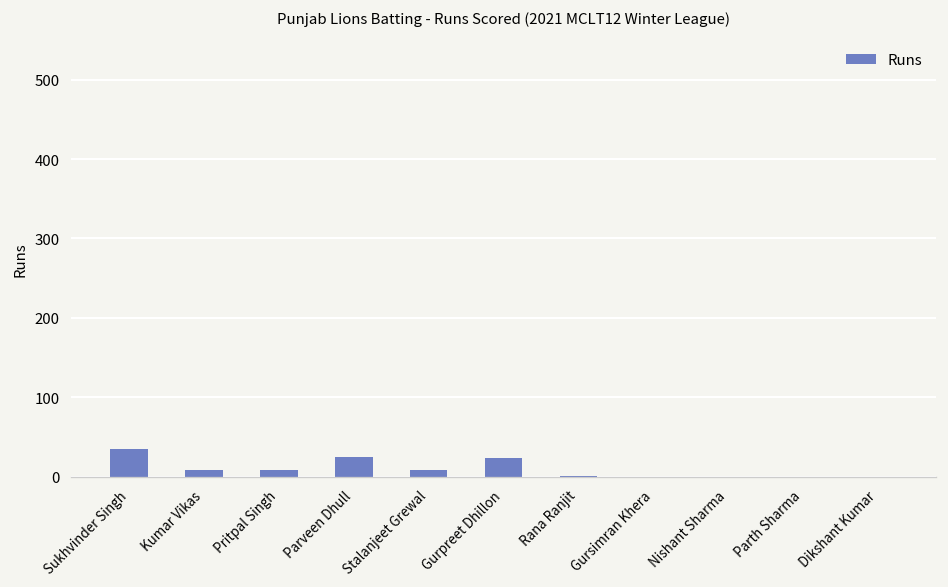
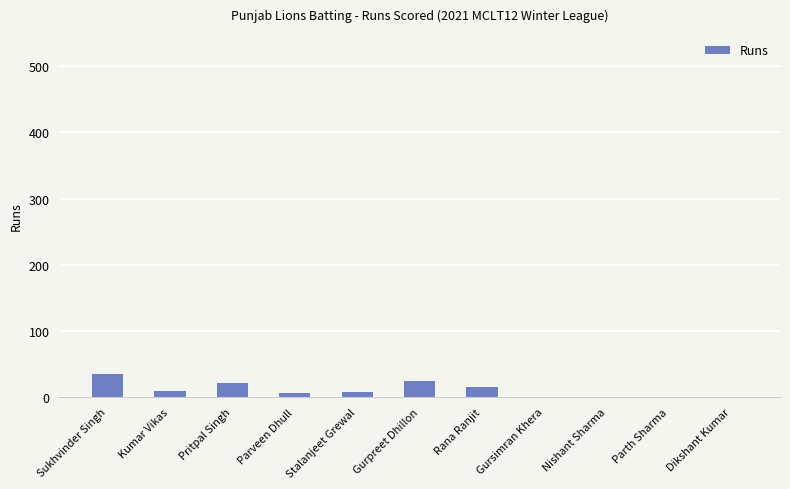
  {
    "Sukhvinder Singh": 40,
    "Kumar Vikas": 10,
-   "Pritpal Singh": 10,
-   "Parveen Dhull": 30,
+   "Pritpal Singh": 20,
+   "Parveen Dhull": 10,
    "Stalanjeet Grewal": 10,
    "Gurpreet Dhillon": 20,
-   "Rana Ranjit": 0,
+   "Rana Ranjit": 20,
    "Gursimran Khera": 0,
    "Nishant Sharma": 0,
    "Parth Sharma": 0,
    "Dikshant Kumar": 0
  }
